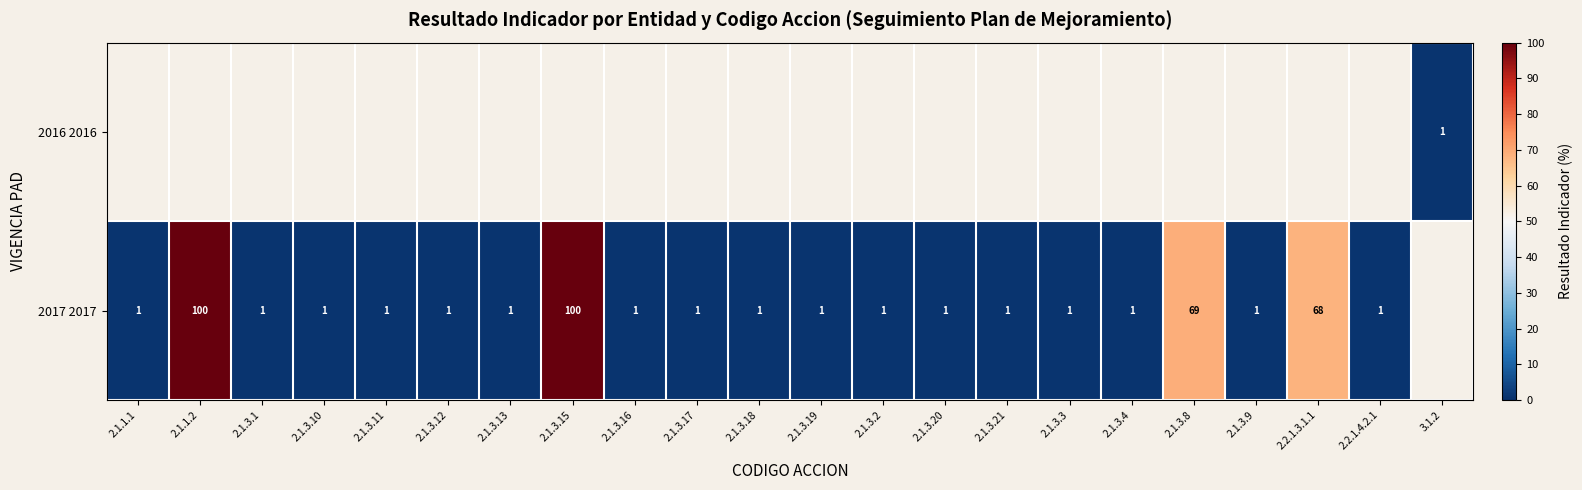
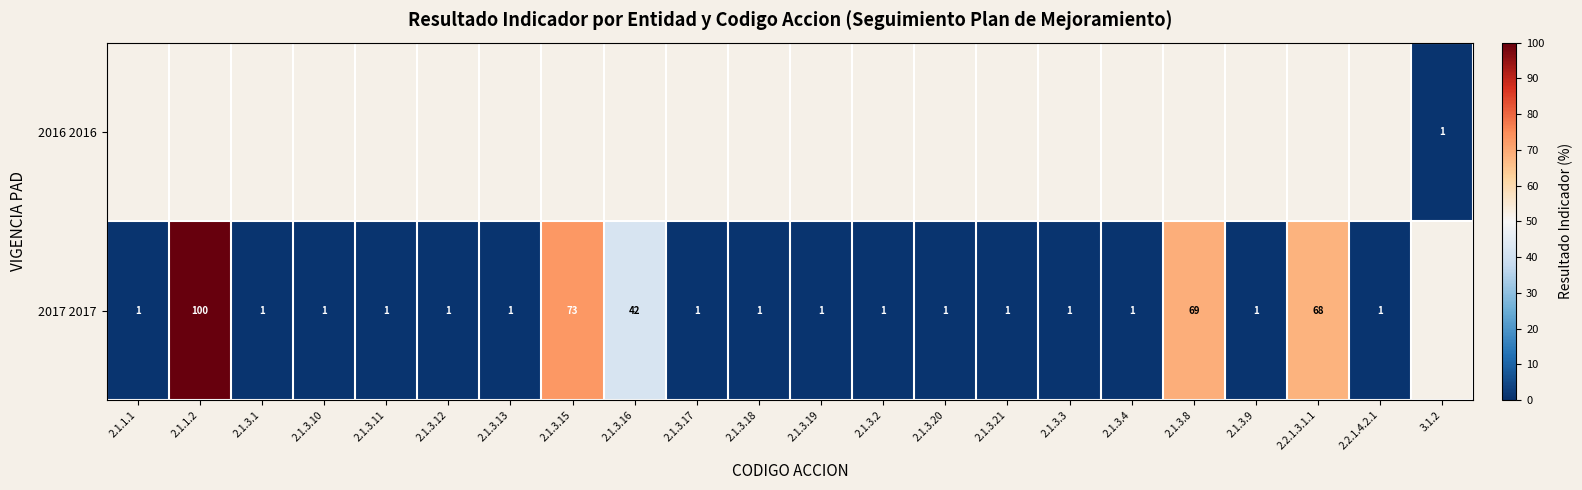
  {
    "2016 2016": {
      "3.1.2": 1
    },
    "2017 2017": {
      "2.1.1.1": 1,
      "2.1.1.2": 100,
      "2.1.3.1": 1,
      "2.1.3.10": 1,
      "2.1.3.11": 1,
      "2.1.3.12": 1,
      "2.1.3.13": 1,
-     "2.1.3.15": 100,
-     "2.1.3.16": 1,
+     "2.1.3.15": 73,
+     "2.1.3.16": 42,
      "2.1.3.17": 1,
      "2.1.3.18": 1,
      "2.1.3.19": 1,
      "2.1.3.2": 1,
      "2.1.3.20": 1,
      "2.1.3.21": 1,
      "2.1.3.3": 1,
      "2.1.3.4": 1,
      "2.1.3.8": 69,
      "2.1.3.9": 1,
      "2.2.1.3.1.1": 68,
      "2.2.1.4.2.1": 1
    }
  }
